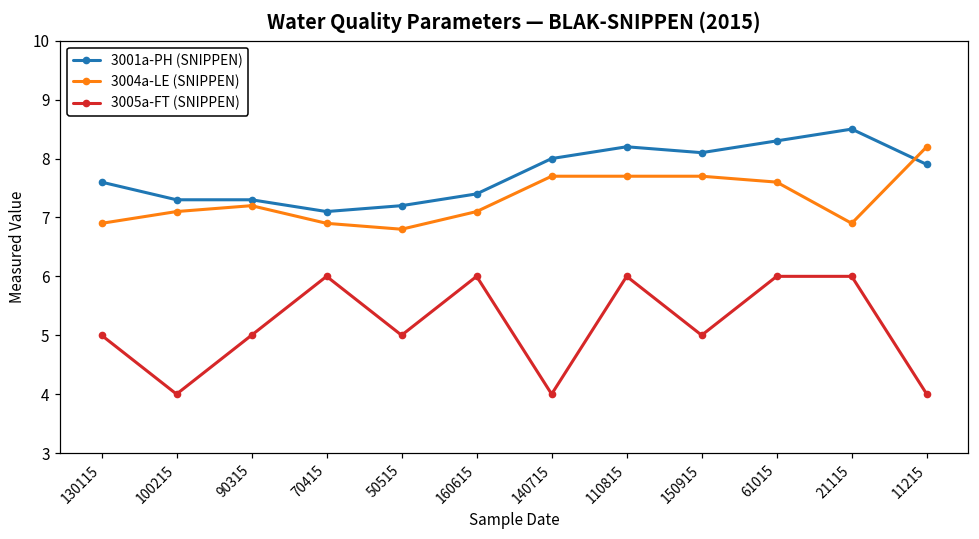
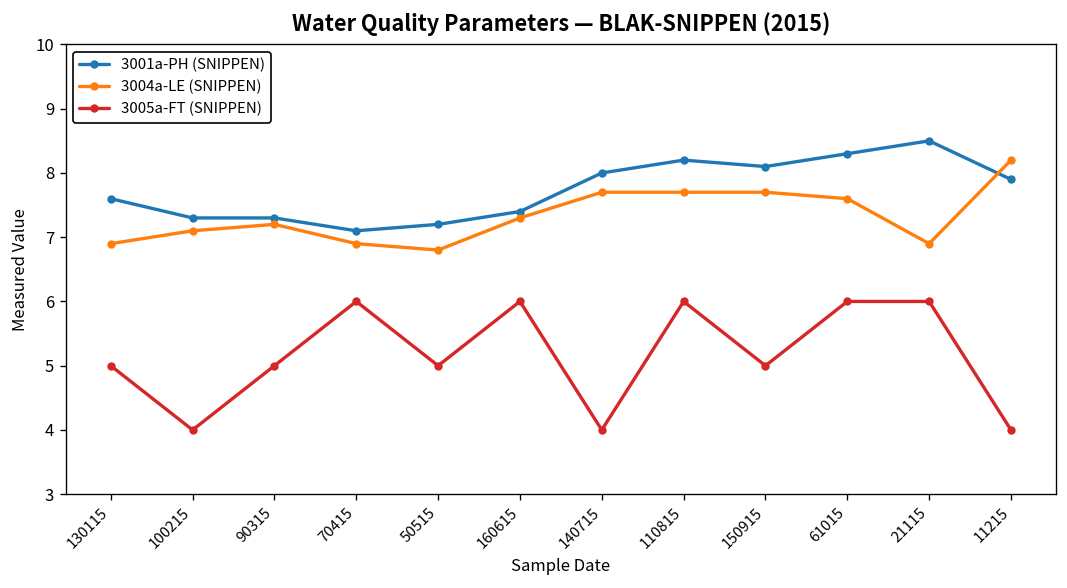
  {
    "3001a-PH (SNIPPEN)": {
      "130115": 7.6,
      "100215": 7.3,
      "90315": 7.3,
      "70415": 7.1,
      "50515": 7.2,
      "160615": 7.4,
      "140715": 8.0,
      "110815": 8.2,
      "150915": 8.1,
      "61015": 8.3,
      "21115": 8.5,
      "11215": 7.9
    },
    "3004a-LE (SNIPPEN)": {
      "130115": 6.9,
      "100215": 7.1,
      "90315": 7.2,
      "70415": 6.9,
      "50515": 6.8,
-     "160615": 7.1,
+     "160615": 7.3,
      "140715": 7.7,
      "110815": 7.7,
      "150915": 7.7,
      "61015": 7.6,
      "21115": 6.9,
      "11215": 8.2
    },
    "3005a-FT (SNIPPEN)": {
      "130115": 5.0,
      "100215": 4.0,
      "90315": 5.0,
      "70415": 6.0,
      "50515": 5.0,
      "160615": 6.0,
      "140715": 4.0,
      "110815": 6.0,
      "150915": 5.0,
      "61015": 6.0,
      "21115": 6.0,
      "11215": 4.0
    }
  }
